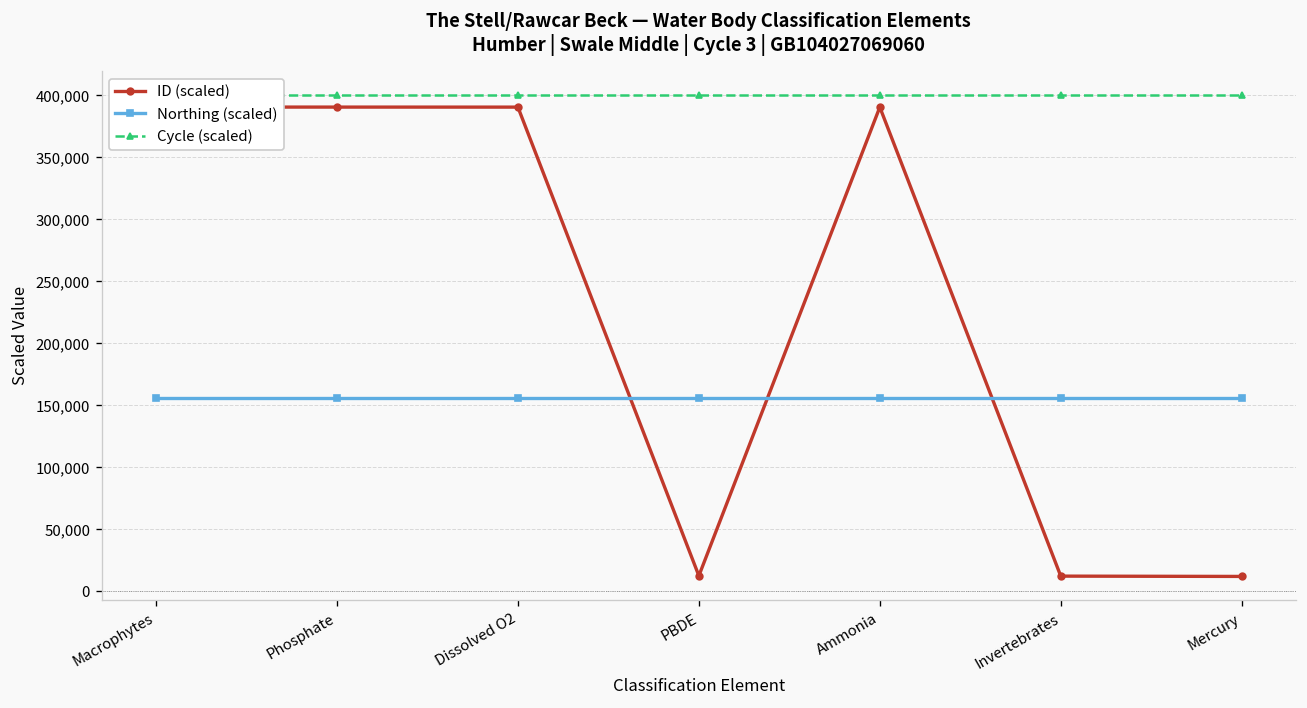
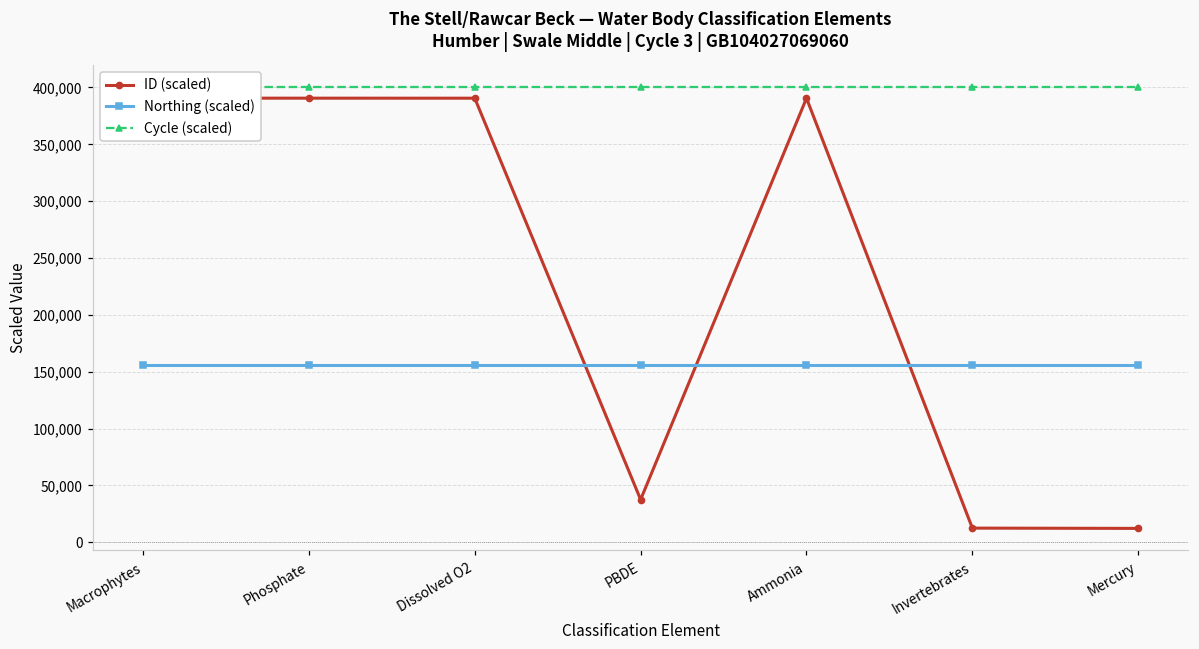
  {
    "ID (scaled)": {
      "Phosphate": "391,000",
      "Dissolved O2": "391,000",
-     "PBDE": "13,000",
+     "PBDE": "37,000",
      "Ammonia": "391,000",
      "Invertebrates": "12,000",
      "Mercury": "12,000"
    },
    "Northing (scaled)": {
      "Macrophytes": "156,000",
      "Phosphate": "156,000",
      "Dissolved O2": "156,000",
      "PBDE": "156,000",
      "Ammonia": "156,000",
      "Invertebrates": "156,000",
      "Mercury": "156,000"
    },
    "Cycle (scaled)": {
      "Phosphate": "400,000",
      "Dissolved O2": "400,000",
      "PBDE": "400,000",
      "Ammonia": "400,000",
      "Invertebrates": "400,000",
      "Mercury": "400,000"
    }
  }
